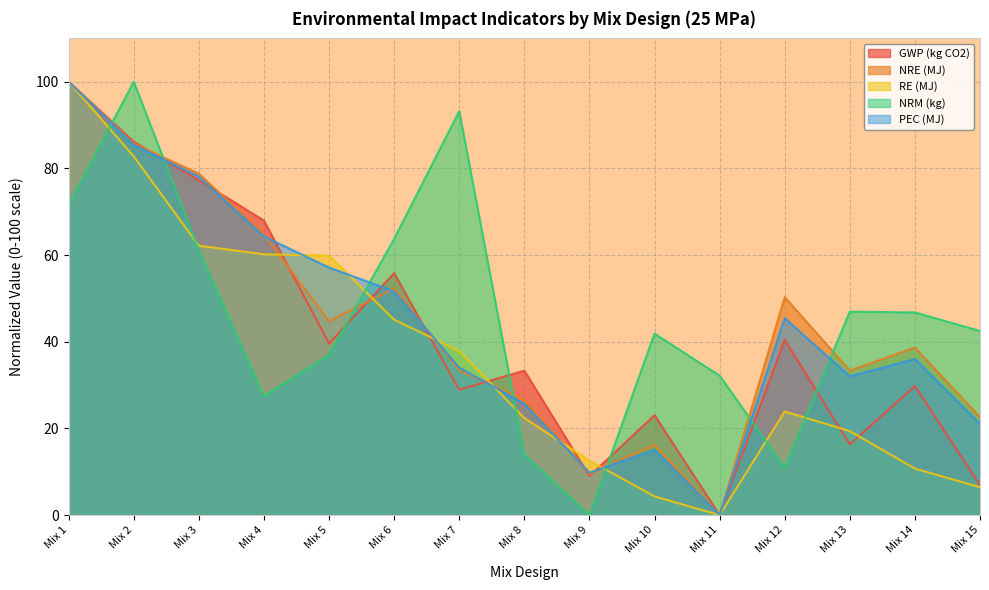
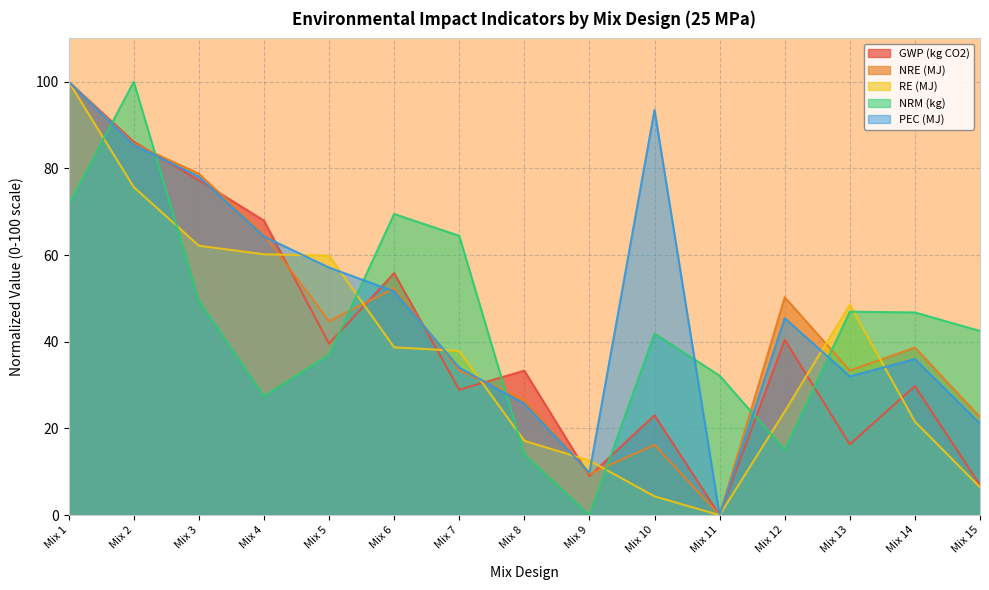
  {
    "RE (MJ)": {
-     "Mix 2": 83,
+     "Mix 2": 76,
      "Mix 3": 62,
      "Mix 4": 60,
      "Mix 5": 60,
-     "Mix 6": 45,
+     "Mix 6": 39,
      "Mix 7": 38,
-     "Mix 8": 22,
+     "Mix 8": 17,
      "Mix 9": 13,
      "Mix 10": 4,
      "Mix 12": 24,
-     "Mix 13": 19,
-     "Mix 14": 11
+     "Mix 13": 49,
+     "Mix 14": 22
    },
    "NRM (kg)": {
      "Mix 1": 72,
      "Mix 2": 100,
-     "Mix 3": 61,
+     "Mix 3": 49,
      "Mix 4": 27,
      "Mix 5": 37,
-     "Mix 6": 64,
-     "Mix 7": 93,
+     "Mix 6": 69,
+     "Mix 7": 64,
      "Mix 8": 14,
      "Mix 9": 0,
      "Mix 10": 42,
      "Mix 11": 32,
-     "Mix 12": 11,
+     "Mix 12": 15,
      "Mix 13": 47,
      "Mix 14": 47,
      "Mix 15": 42
    },
    "PEC (MJ)": {
      "Mix 3": 78,
      "Mix 5": 57,
      "Mix 6": 52,
      "Mix 7": 34,
      "Mix 8": 26,
-     "Mix 10": 15,
+     "Mix 10": 93,
      "Mix 12": 45,
      "Mix 13": 32,
      "Mix 14": 36,
      "Mix 15": 21
    }
  }
